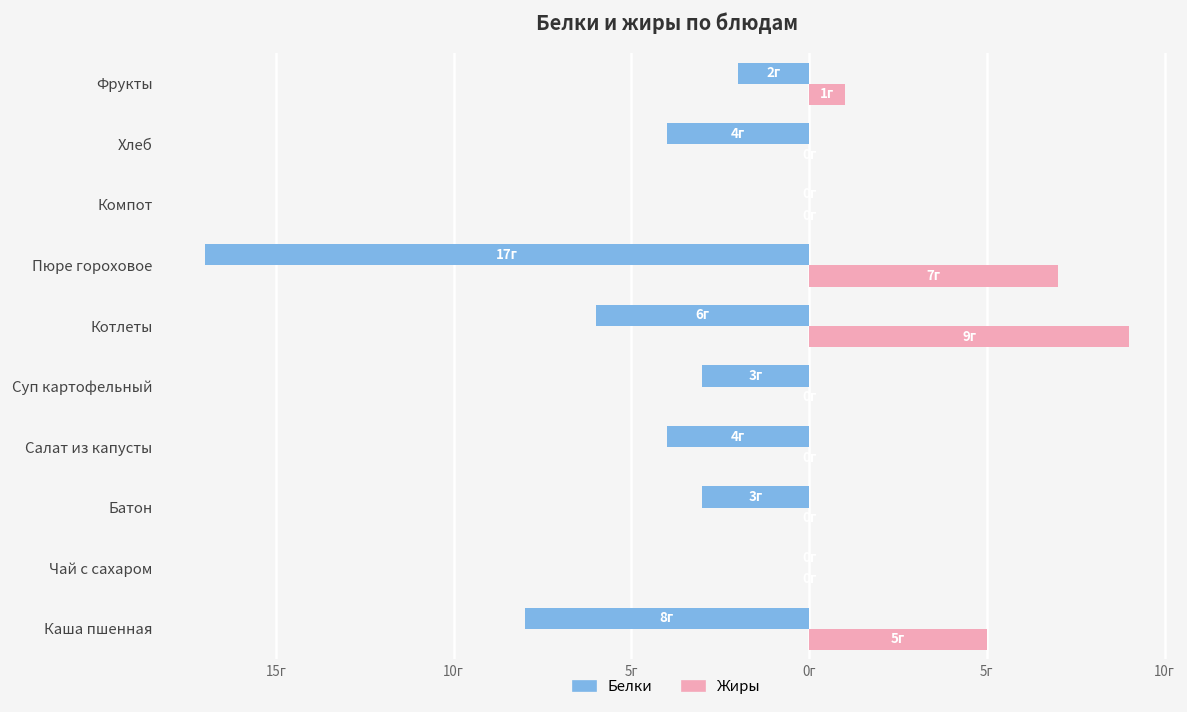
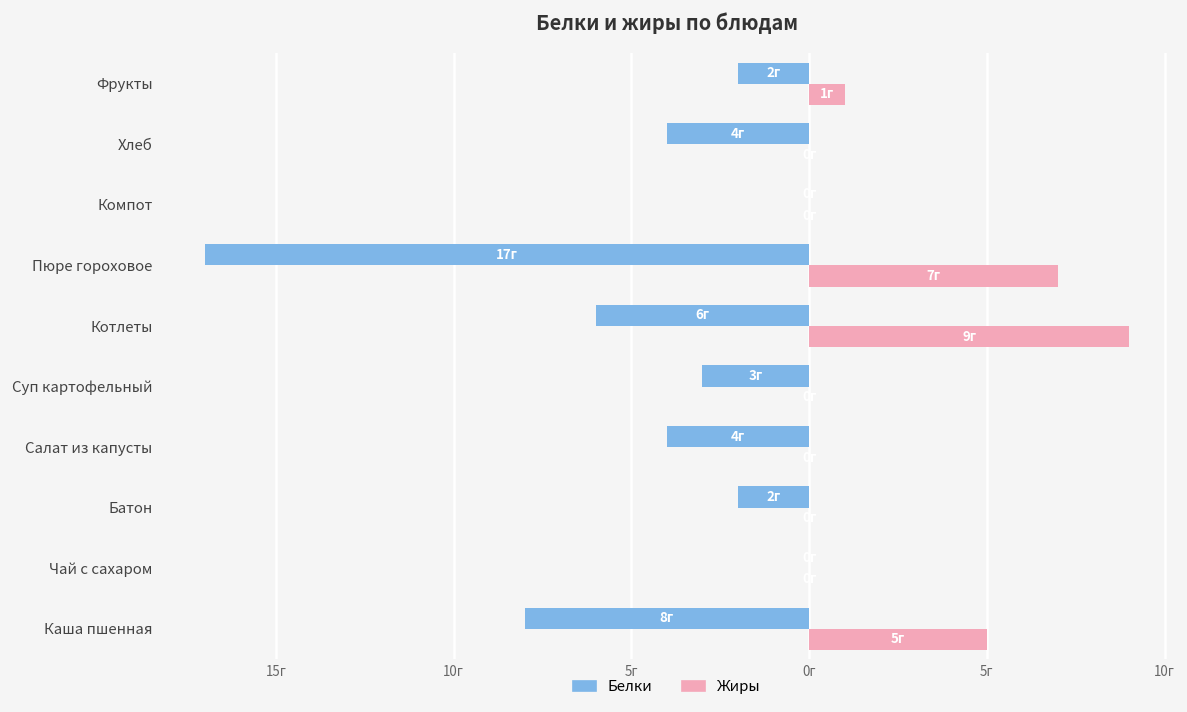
  {
    "Белки": {
-     "Батон": "3г"
+     "Батон": "2г"
    },
    "Жиры": {
      "Фрукты": "1г",
      "Пюре гороховое": "7г",
      "Котлеты": "9г",
      "Каша пшенная": "5г"
    }
  }
